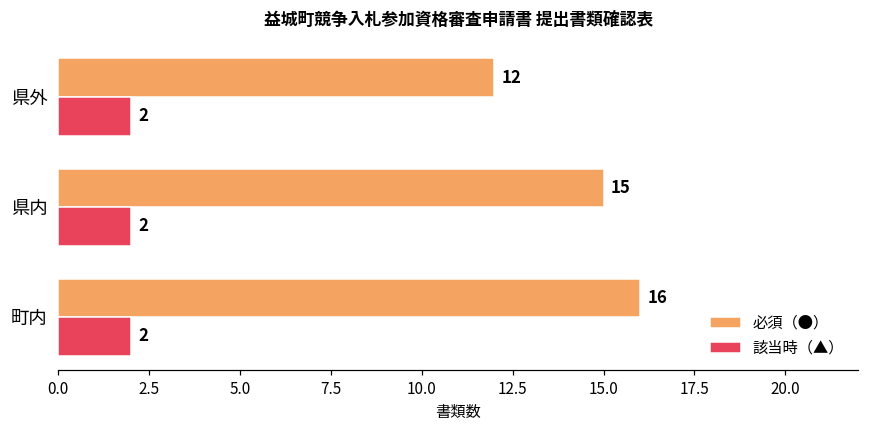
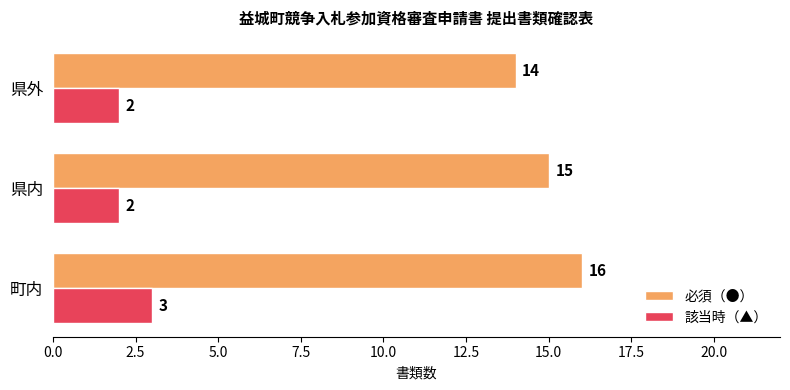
  {
    "必須（●）": {
-     "県外": 12,
+     "県外": 14,
      "県内": 15,
      "町内": 16
    },
    "該当時（▲）": {
      "県外": 2,
      "県内": 2,
-     "町内": 2
+     "町内": 3
    }
  }
